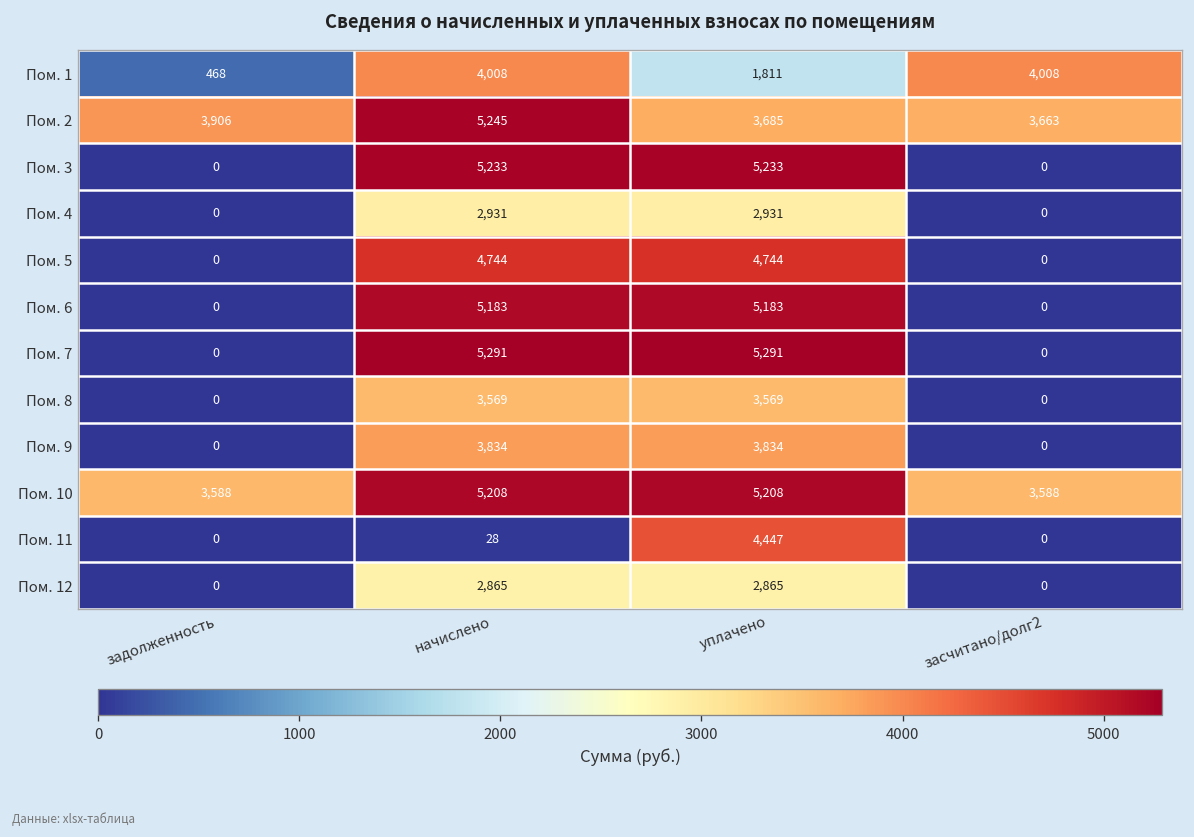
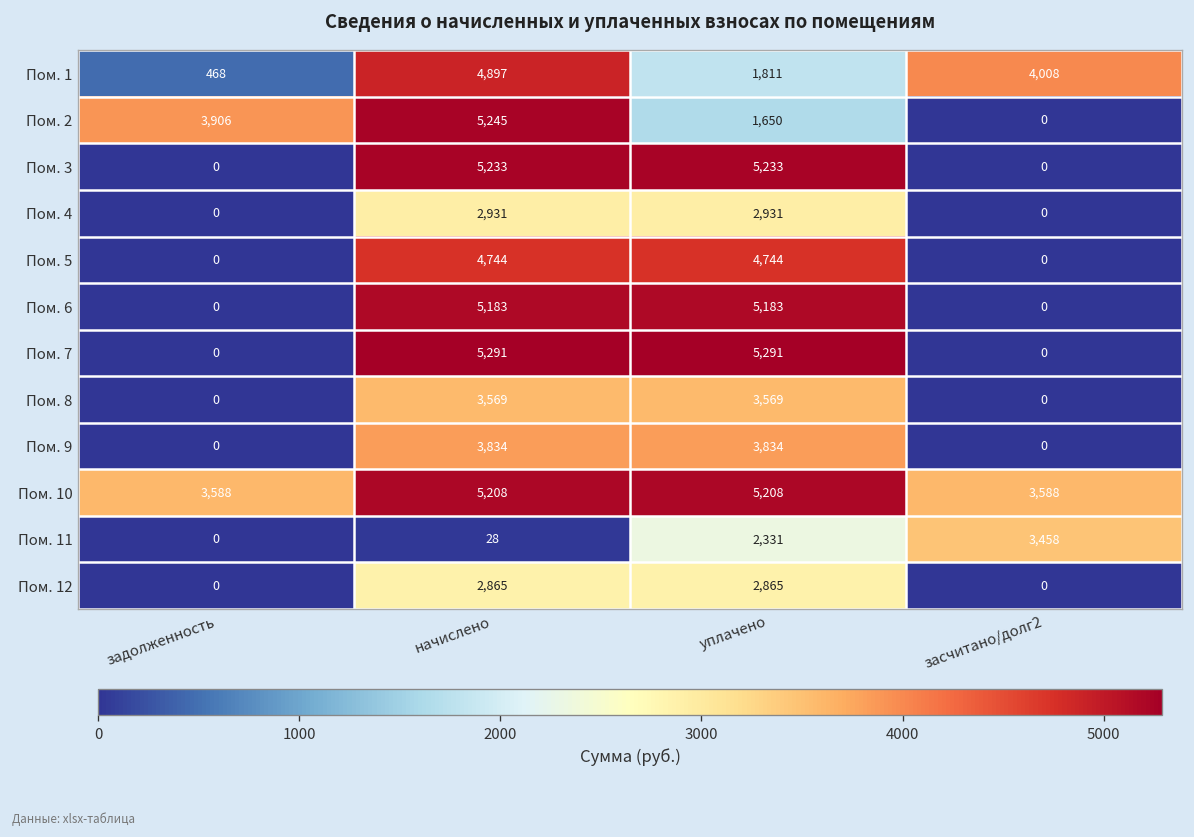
  {
    "Пом. 1": {
      "задолженность": "468",
-     "начислено": "4,008",
+     "начислено": "4,897",
      "уплачено": "1,811",
      "засчитано/долг2": "4,008"
    },
    "Пом. 2": {
      "задолженность": "3,906",
      "начислено": "5,245",
-     "уплачено": "3,685",
-     "засчитано/долг2": "3,663"
+     "уплачено": "1,650",
+     "засчитано/долг2": "0"
    },
    "Пом. 3": {
      "задолженность": "0",
      "начислено": "5,233",
      "уплачено": "5,233",
      "засчитано/долг2": "0"
    },
    "Пом. 4": {
      "задолженность": "0",
      "начислено": "2,931",
      "уплачено": "2,931",
      "засчитано/долг2": "0"
    },
    "Пом. 5": {
      "задолженность": "0",
      "начислено": "4,744",
      "уплачено": "4,744",
      "засчитано/долг2": "0"
    },
    "Пом. 6": {
      "задолженность": "0",
      "начислено": "5,183",
      "уплачено": "5,183",
      "засчитано/долг2": "0"
    },
    "Пом. 7": {
      "задолженность": "0",
      "начислено": "5,291",
      "уплачено": "5,291",
      "засчитано/долг2": "0"
    },
    "Пом. 8": {
      "задолженность": "0",
      "начислено": "3,569",
      "уплачено": "3,569",
      "засчитано/долг2": "0"
    },
    "Пом. 9": {
      "задолженность": "0",
      "начислено": "3,834",
      "уплачено": "3,834",
      "засчитано/долг2": "0"
    },
    "Пом. 10": {
      "задолженность": "3,588",
      "начислено": "5,208",
      "уплачено": "5,208",
      "засчитано/долг2": "3,588"
    },
    "Пом. 11": {
      "задолженность": "0",
      "начислено": "28",
-     "уплачено": "4,447",
-     "засчитано/долг2": "0"
+     "уплачено": "2,331",
+     "засчитано/долг2": "3,458"
    },
    "Пом. 12": {
      "задолженность": "0",
      "начислено": "2,865",
      "уплачено": "2,865",
      "засчитано/долг2": "0"
    }
  }
